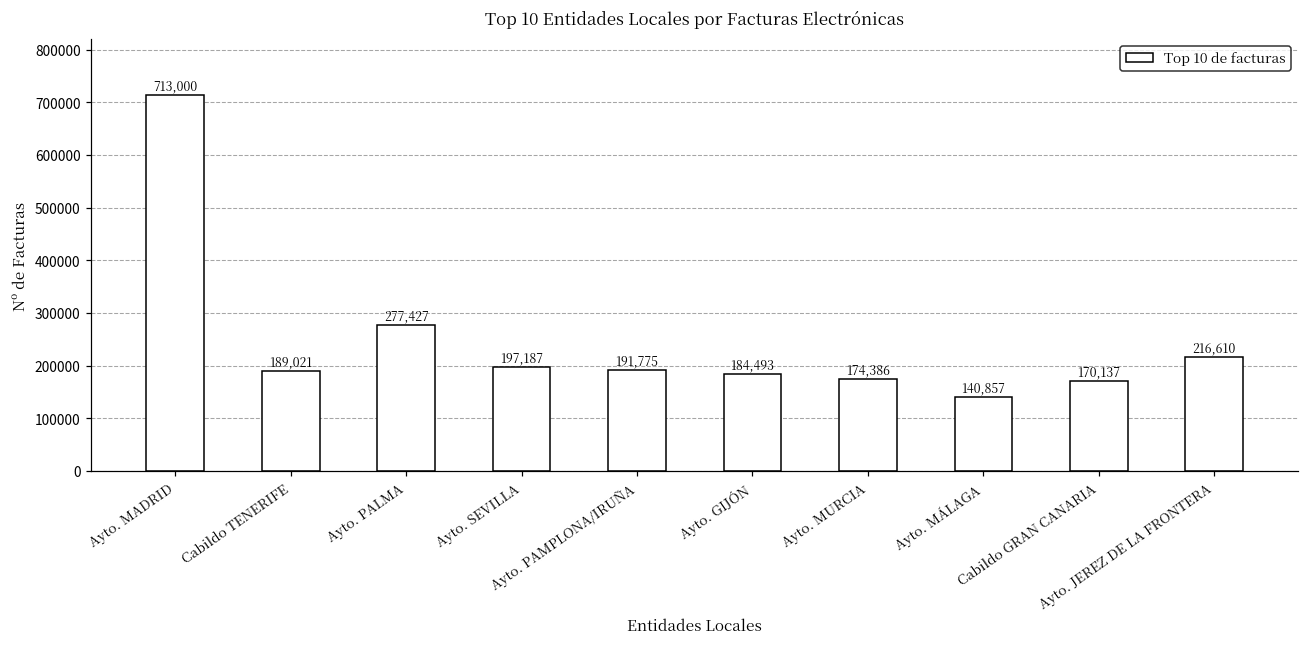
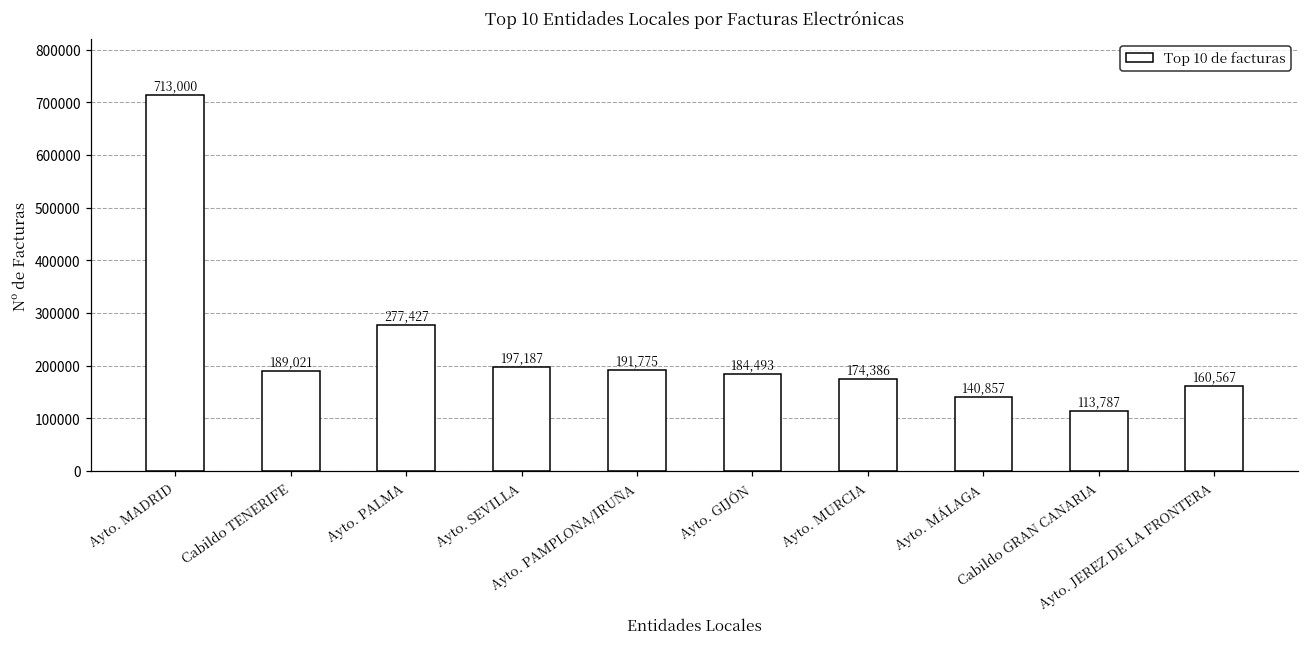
  {
    "Ayto. MADRID": "713,000",
    "Cabildo TENERIFE": "189,021",
    "Ayto. PALMA": "277,427",
    "Ayto. SEVILLA": "197,187",
    "Ayto. PAMPLONA/IRUÑA": "191,775",
    "Ayto. GIJÓN": "184,493",
    "Ayto. MURCIA": "174,386",
    "Ayto. MÁLAGA": "140,857",
-   "Cabildo GRAN CANARIA": "170,137",
-   "Ayto. JEREZ DE LA FRONTERA": "216,610"
+   "Cabildo GRAN CANARIA": "113,787",
+   "Ayto. JEREZ DE LA FRONTERA": "160,567"
  }
